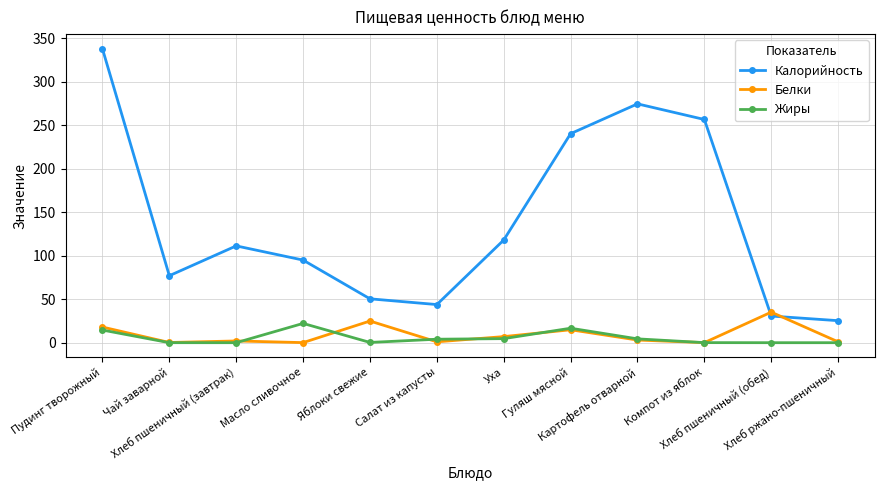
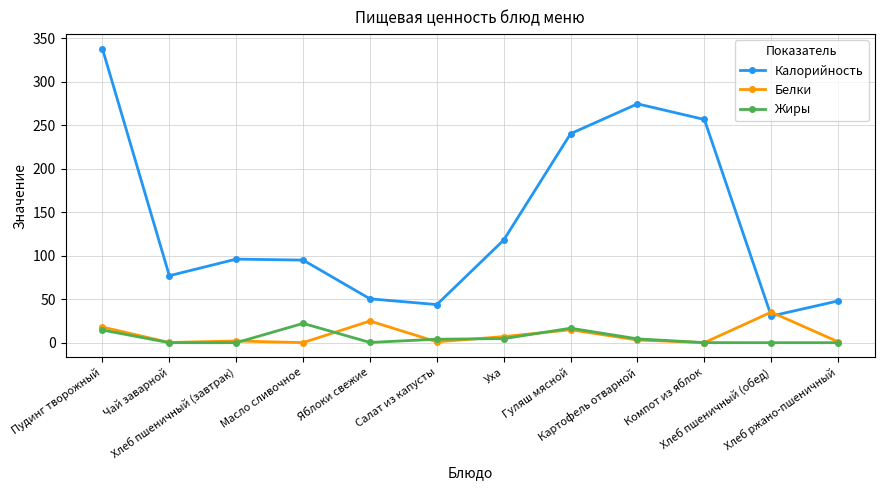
  {
    "Калорийность": {
      "Пудинг творожный": 340,
      "Чай заварной": 80,
-     "Хлеб пшеничный (завтрак)": 110,
+     "Хлеб пшеничный (завтрак)": 100,
      "Масло сливочное": 90,
      "Яблоки свежие": 50,
      "Салат из капусты": 40,
      "Уха": 120,
      "Гуляш мясной": 240,
      "Картофель отварной": 270,
      "Компот из яблок": 260,
      "Хлеб пшеничный (обед)": 30,
-     "Хлеб ржано-пшеничный": 30
+     "Хлеб ржано-пшеничный": 50
    },
    "Белки": {
      "Пудинг творожный": 20,
      "Масло сливочное": 0,
      "Яблоки свежие": 20,
      "Салат из капусты": 0,
      "Хлеб пшеничный (обед)": 40
    },
    "Жиры": {
      "Пудинг творожный": 10,
      "Масло сливочное": 20,
      "Яблоки свежие": 0,
      "Салат из капусты": 0,
      "Хлеб пшеничный (обед)": 0
    }
  }
